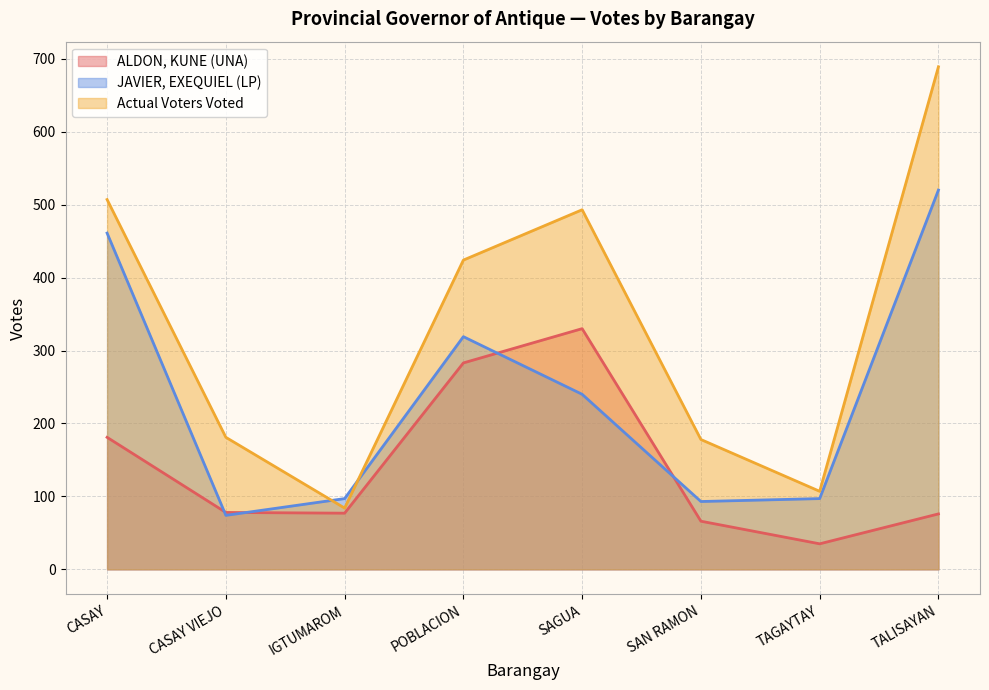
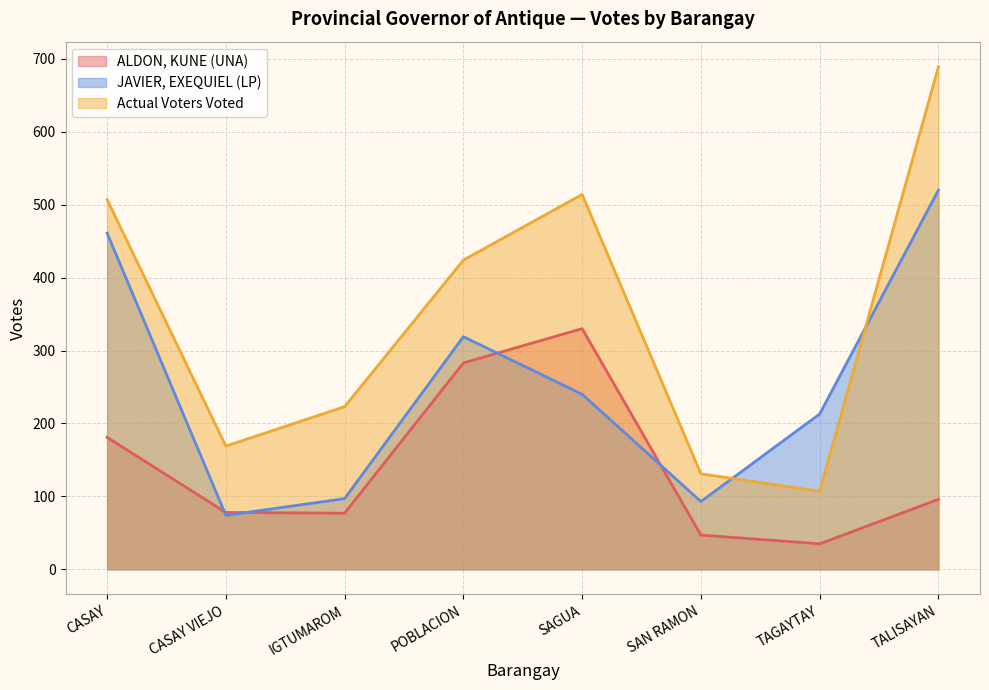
  {
    "ALDON, KUNE (UNA)": {
      "CASAY": 180,
      "CASAY VIEJO": 80,
      "IGTUMAROM": 80,
      "POBLACION": 280,
      "SAGUA": 330,
-     "SAN RAMON": 70,
+     "SAN RAMON": 50,
      "TAGAYTAY": 40,
-     "TALISAYAN": 80
+     "TALISAYAN": 100
    },
    "JAVIER, EXEQUIEL (LP)": {
      "CASAY": 460,
      "CASAY VIEJO": 70,
      "IGTUMAROM": 100,
      "POBLACION": 320,
      "SAGUA": 240,
      "SAN RAMON": 90,
-     "TAGAYTAY": 100,
+     "TAGAYTAY": 210,
      "TALISAYAN": 520
    },
    "Actual Voters Voted": {
      "CASAY": 510,
-     "CASAY VIEJO": 180,
-     "IGTUMAROM": 80,
+     "CASAY VIEJO": 170,
+     "IGTUMAROM": 220,
      "POBLACION": 420,
-     "SAGUA": 490,
-     "SAN RAMON": 180,
+     "SAGUA": 510,
+     "SAN RAMON": 130,
      "TAGAYTAY": 110,
      "TALISAYAN": 690
    }
  }
